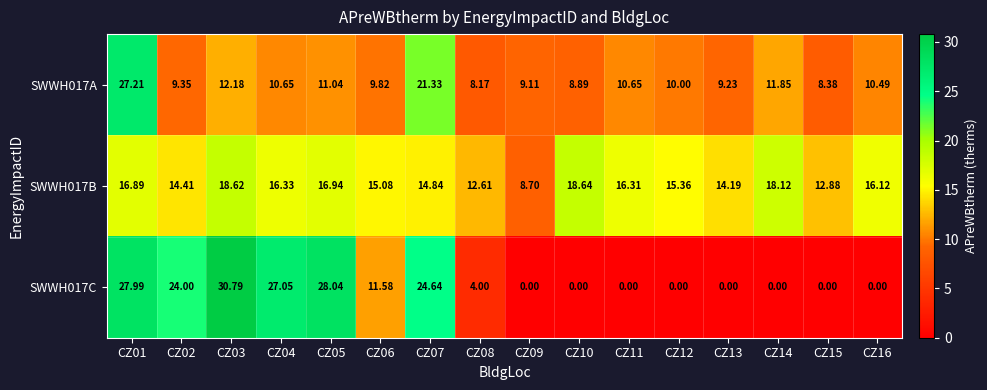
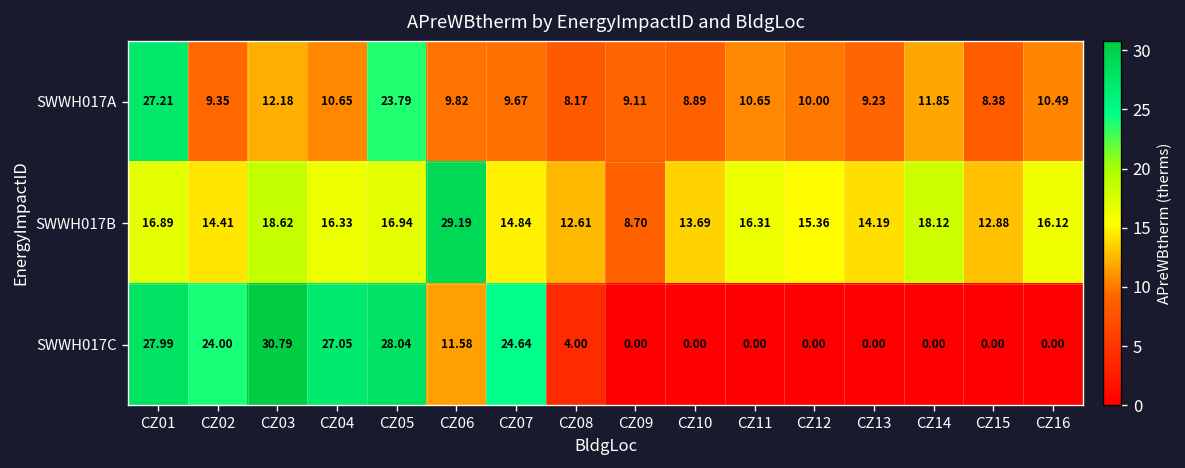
  {
    "SWWH017A": {
      "CZ01": 27.21,
      "CZ02": 9.35,
      "CZ03": 12.18,
      "CZ04": 10.65,
-     "CZ05": 11.04,
+     "CZ05": 23.79,
      "CZ06": 9.82,
-     "CZ07": 21.33,
+     "CZ07": 9.67,
      "CZ08": 8.17,
      "CZ09": 9.11,
      "CZ10": 8.89,
      "CZ11": 10.65,
      "CZ12": 10.00,
      "CZ13": 9.23,
      "CZ14": 11.85,
      "CZ15": 8.38,
      "CZ16": 10.49
    },
    "SWWH017B": {
      "CZ01": 16.89,
      "CZ02": 14.41,
      "CZ03": 18.62,
      "CZ04": 16.33,
      "CZ05": 16.94,
-     "CZ06": 15.08,
+     "CZ06": 29.19,
      "CZ07": 14.84,
      "CZ08": 12.61,
      "CZ09": 8.70,
-     "CZ10": 18.64,
+     "CZ10": 13.69,
      "CZ11": 16.31,
      "CZ12": 15.36,
      "CZ13": 14.19,
      "CZ14": 18.12,
      "CZ15": 12.88,
      "CZ16": 16.12
    },
    "SWWH017C": {
      "CZ01": 27.99,
      "CZ02": 24.00,
      "CZ03": 30.79,
      "CZ04": 27.05,
      "CZ05": 28.04,
      "CZ06": 11.58,
      "CZ07": 24.64,
      "CZ08": 4.00,
      "CZ09": 0.00,
      "CZ10": 0.00,
      "CZ11": 0.00,
      "CZ12": 0.00,
      "CZ13": 0.00,
      "CZ14": 0.00,
      "CZ15": 0.00,
      "CZ16": 0.00
    }
  }
